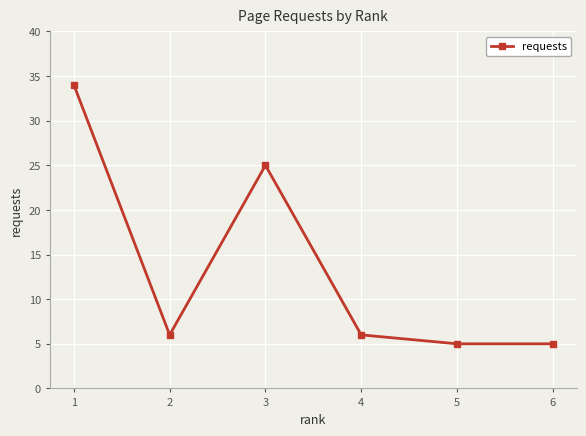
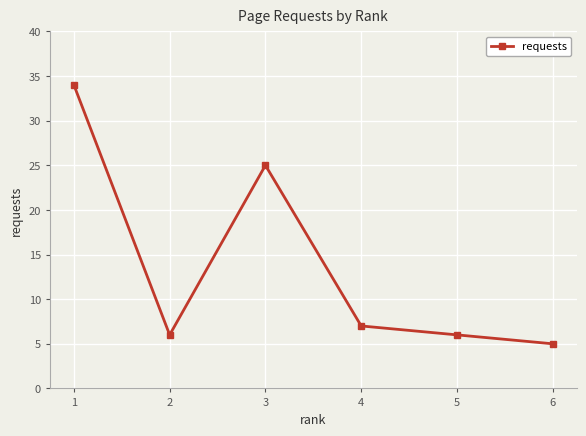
  {
    "1": 34,
    "2": 6,
    "3": 25,
-   "4": 6,
-   "5": 5,
+   "4": 7,
+   "5": 6,
    "6": 5
  }
